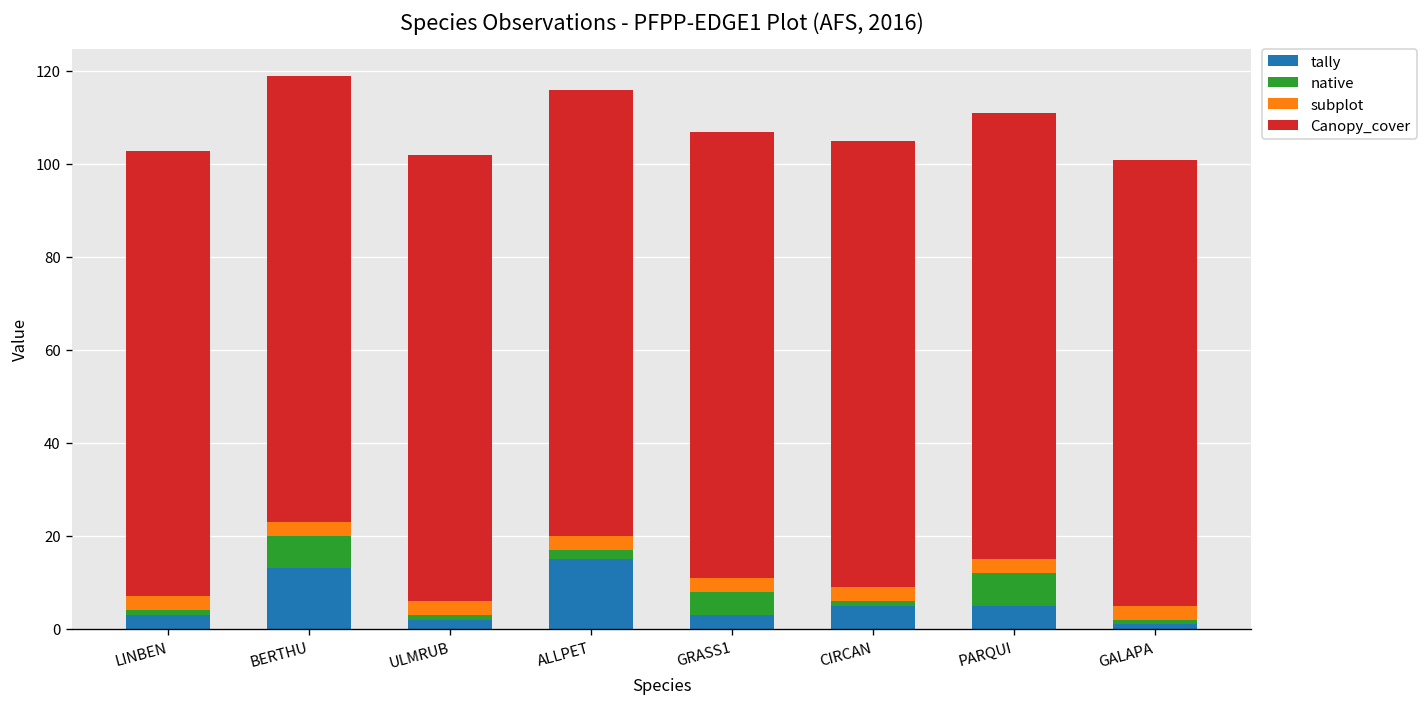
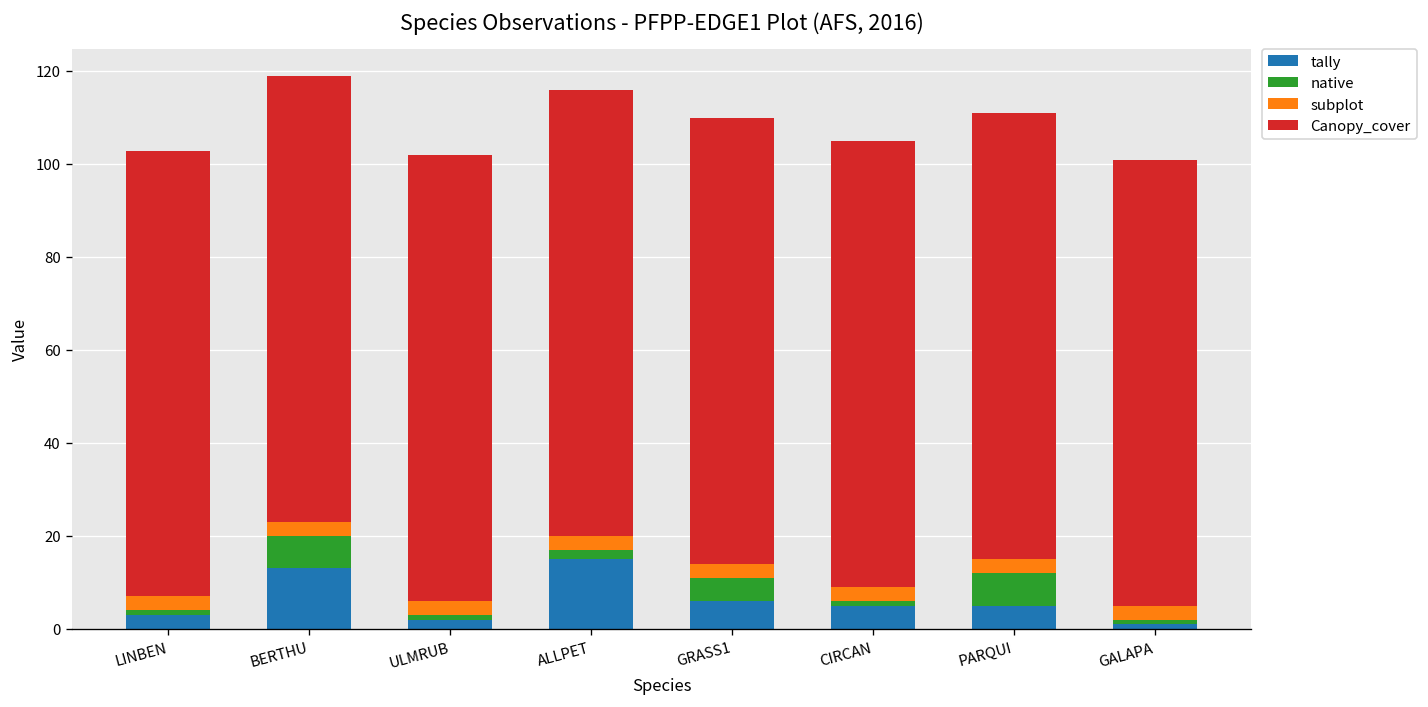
  {
    "tally": {
      "LINBEN": 3,
      "BERTHU": 13,
      "ULMRUB": 2,
      "ALLPET": 15,
-     "GRASS1": 3,
+     "GRASS1": 6,
      "CIRCAN": 5,
      "PARQUI": 5,
      "GALAPA": 1
    },
    "native": {
      "LINBEN": 1,
      "BERTHU": 7,
      "ULMRUB": 1,
      "ALLPET": 2,
      "GRASS1": 5,
      "CIRCAN": 1,
      "PARQUI": 7,
      "GALAPA": 1
    },
    "subplot": {
      "LINBEN": 3,
      "BERTHU": 3,
      "ULMRUB": 3,
      "ALLPET": 3,
      "GRASS1": 3,
      "CIRCAN": 3,
      "PARQUI": 3,
      "GALAPA": 3
    },
    "Canopy_cover": {
      "LINBEN": 96,
      "BERTHU": 96,
      "ULMRUB": 96,
      "ALLPET": 96,
      "GRASS1": 96,
      "CIRCAN": 96,
      "PARQUI": 96,
      "GALAPA": 96
    }
  }
